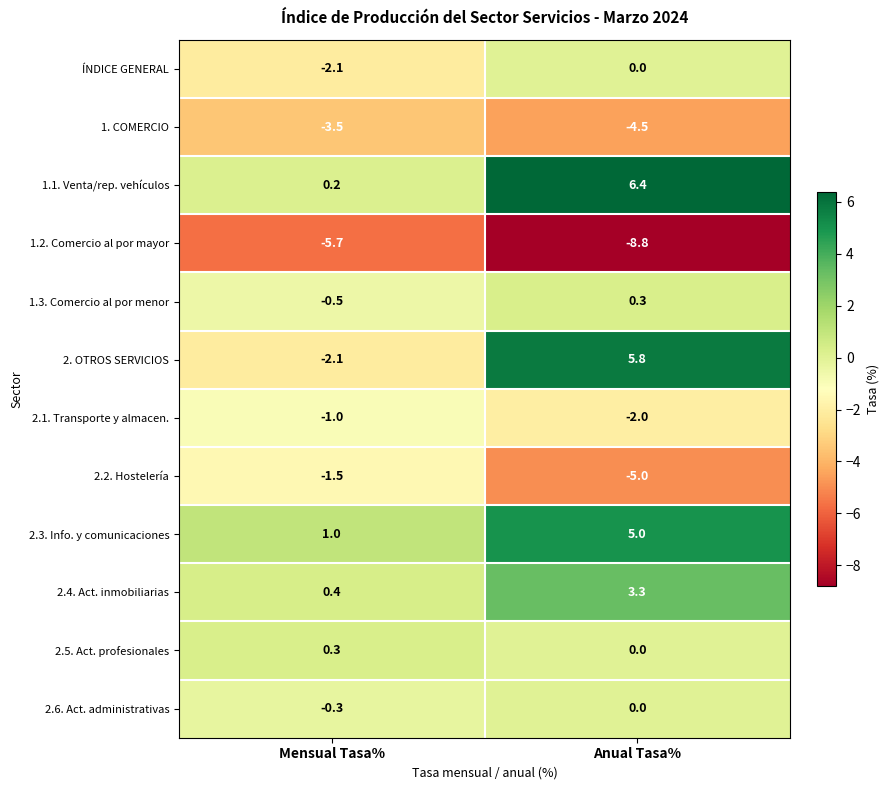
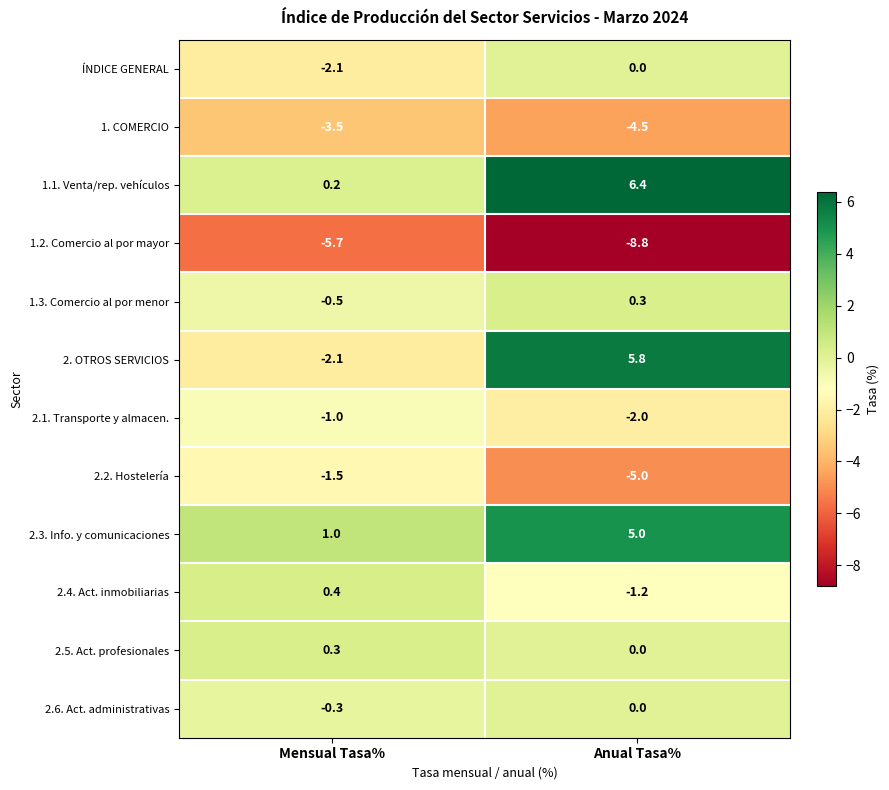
  {
    "ÍNDICE GENERAL": {
      "Mensual Tasa%": -2.1,
      "Anual Tasa%": 0.0
    },
    "1. COMERCIO": {
      "Mensual Tasa%": -3.5,
      "Anual Tasa%": -4.5
    },
    "1.1. Venta/rep. vehículos": {
      "Mensual Tasa%": 0.2,
      "Anual Tasa%": 6.4
    },
    "1.2. Comercio al por mayor": {
      "Mensual Tasa%": -5.7,
      "Anual Tasa%": -8.8
    },
    "1.3. Comercio al por menor": {
      "Mensual Tasa%": -0.5,
      "Anual Tasa%": 0.3
    },
    "2. OTROS SERVICIOS": {
      "Mensual Tasa%": -2.1,
      "Anual Tasa%": 5.8
    },
    "2.1. Transporte y almacen.": {
      "Mensual Tasa%": -1.0,
      "Anual Tasa%": -2.0
    },
    "2.2. Hostelería": {
      "Mensual Tasa%": -1.5,
      "Anual Tasa%": -5.0
    },
    "2.3. Info. y comunicaciones": {
      "Mensual Tasa%": 1.0,
      "Anual Tasa%": 5.0
    },
    "2.4. Act. inmobiliarias": {
      "Mensual Tasa%": 0.4,
-     "Anual Tasa%": 3.3
+     "Anual Tasa%": -1.2
    },
    "2.5. Act. profesionales": {
      "Mensual Tasa%": 0.3,
      "Anual Tasa%": 0.0
    },
    "2.6. Act. administrativas": {
      "Mensual Tasa%": -0.3,
      "Anual Tasa%": 0.0
    }
  }
